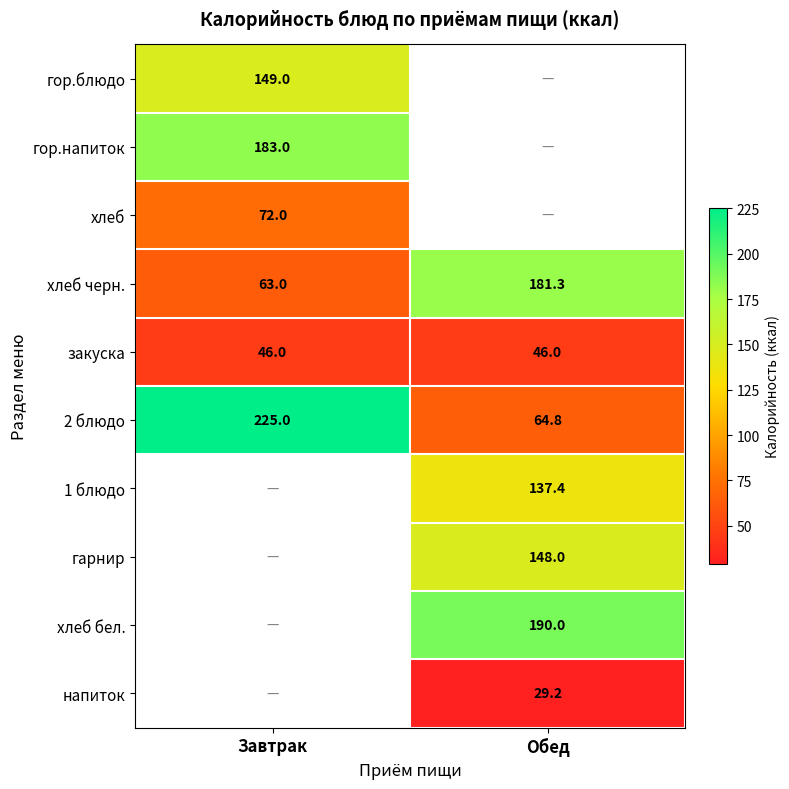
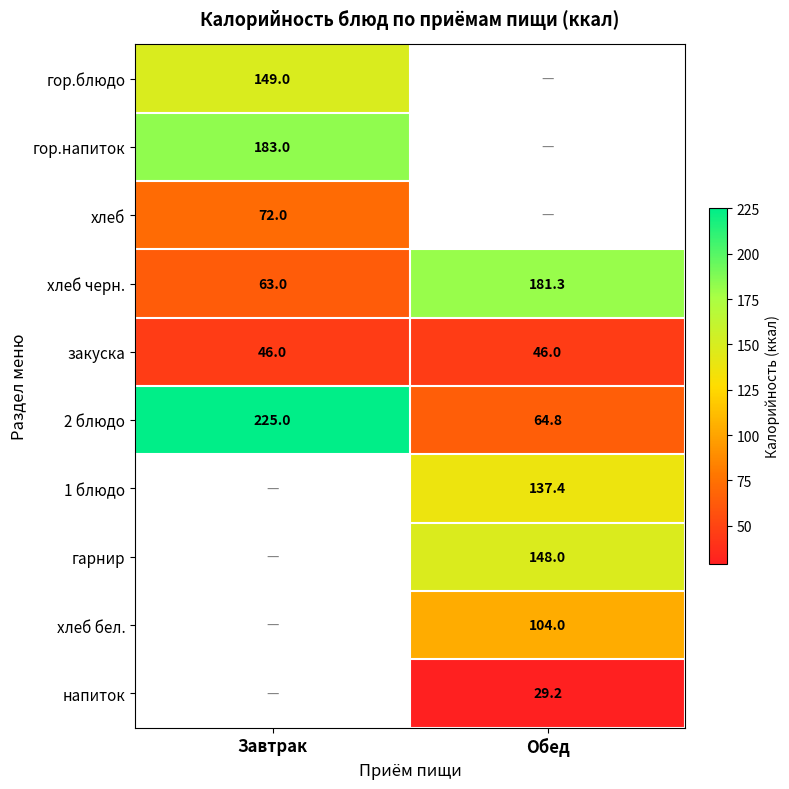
  {
    "гор.блюдо": {
      "Завтрак": 149.0
    },
    "гор.напиток": {
      "Завтрак": 183.0
    },
    "хлеб": {
      "Завтрак": 72.0
    },
    "хлеб черн.": {
      "Завтрак": 63.0,
      "Обед": 181.3
    },
    "закуска": {
      "Завтрак": 46.0,
      "Обед": 46.0
    },
    "2 блюдо": {
      "Завтрак": 225.0,
      "Обед": 64.8
    },
    "1 блюдо": {
      "Обед": 137.4
    },
    "гарнир": {
      "Обед": 148.0
    },
    "хлеб бел.": {
-     "Обед": 190.0
+     "Обед": 104.0
    },
    "напиток": {
      "Обед": 29.2
    }
  }
